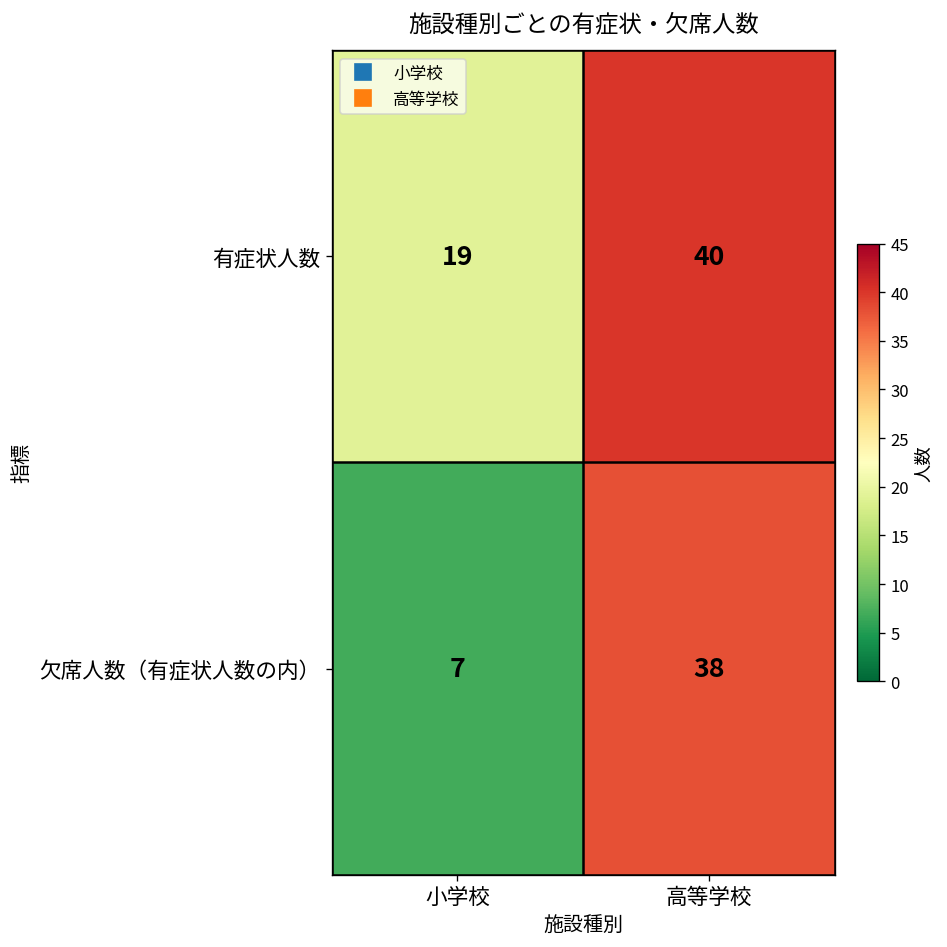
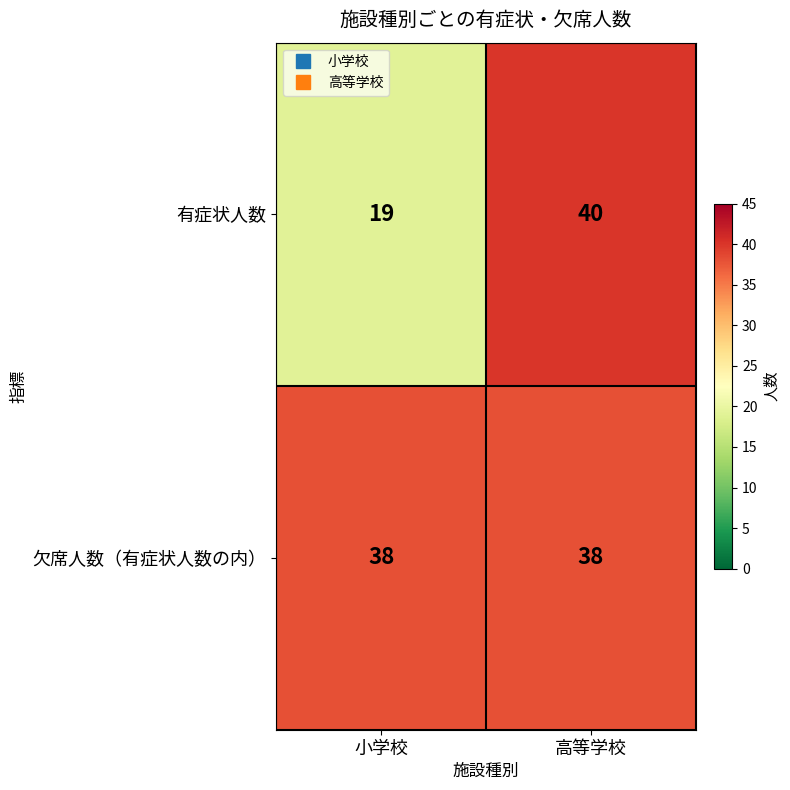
  {
    "有症状人数": {
      "小学校": 19,
      "高等学校": 40
    },
    "欠席人数（有症状人数の内）": {
-     "小学校": 7,
+     "小学校": 38,
      "高等学校": 38
    }
  }
